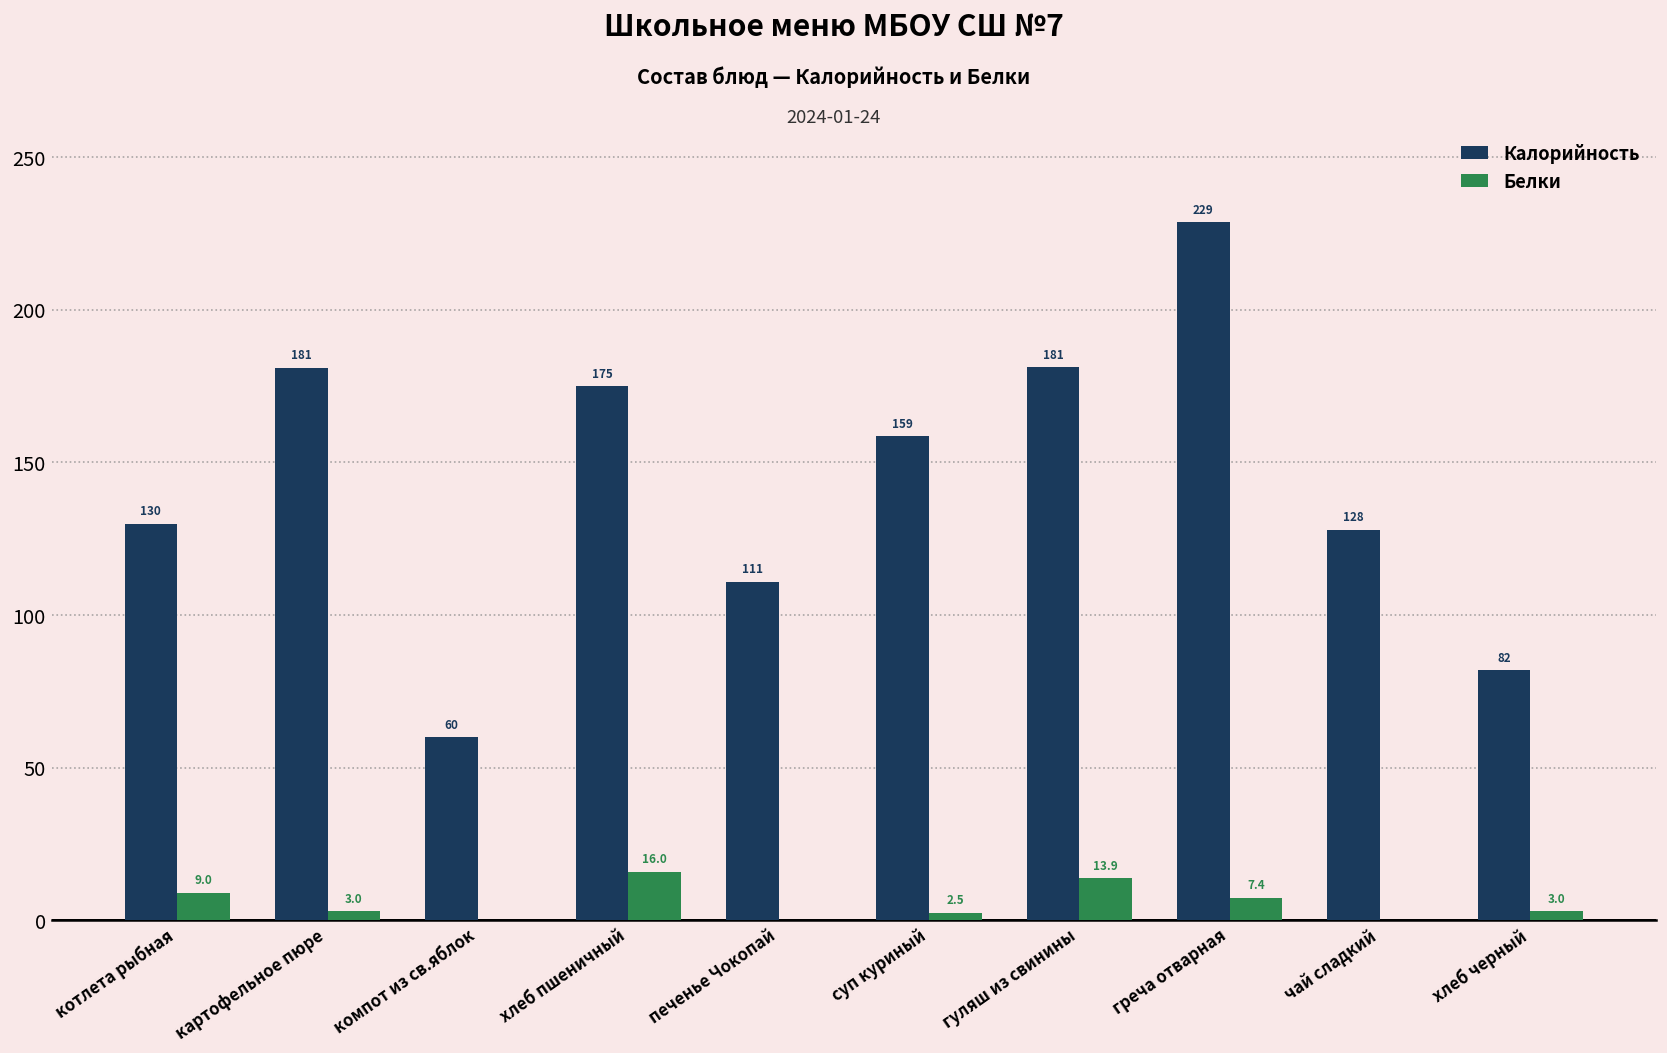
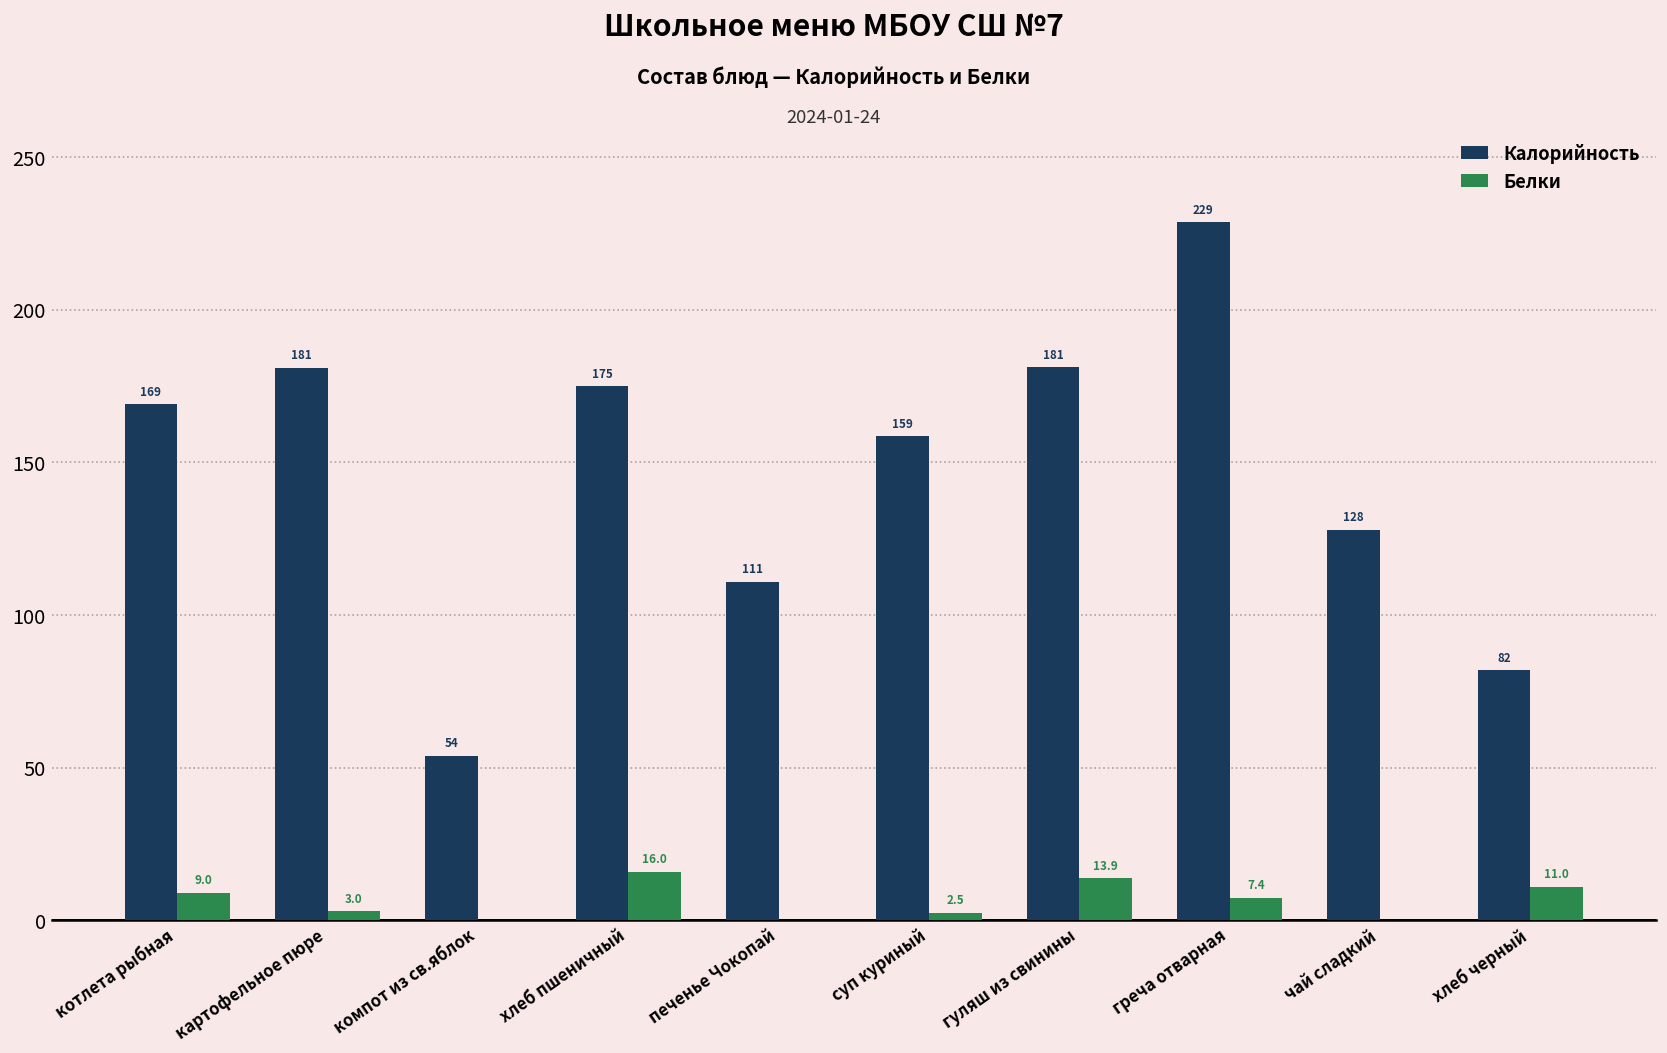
  {
    "Калорийность": {
-     "котлета рыбная": 130,
+     "котлета рыбная": 169,
      "картофельное пюре": 181,
-     "компот из св.яблок": 60,
+     "компот из св.яблок": 54,
      "хлеб пшеничный": 175,
      "печенье Чокопай": 111,
      "суп куриный": 159,
      "гуляш из свинины": 181,
      "греча отварная": 229,
      "чай сладкий": 128,
      "хлеб черный": 82
    },
    "Белки": {
      "котлета рыбная": 9.0,
      "картофельное пюре": 3.0,
      "хлеб пшеничный": 16.0,
      "суп куриный": 2.5,
      "гуляш из свинины": 13.9,
      "греча отварная": 7.4,
-     "хлеб черный": 3.0
+     "хлеб черный": 11.0
    }
  }
